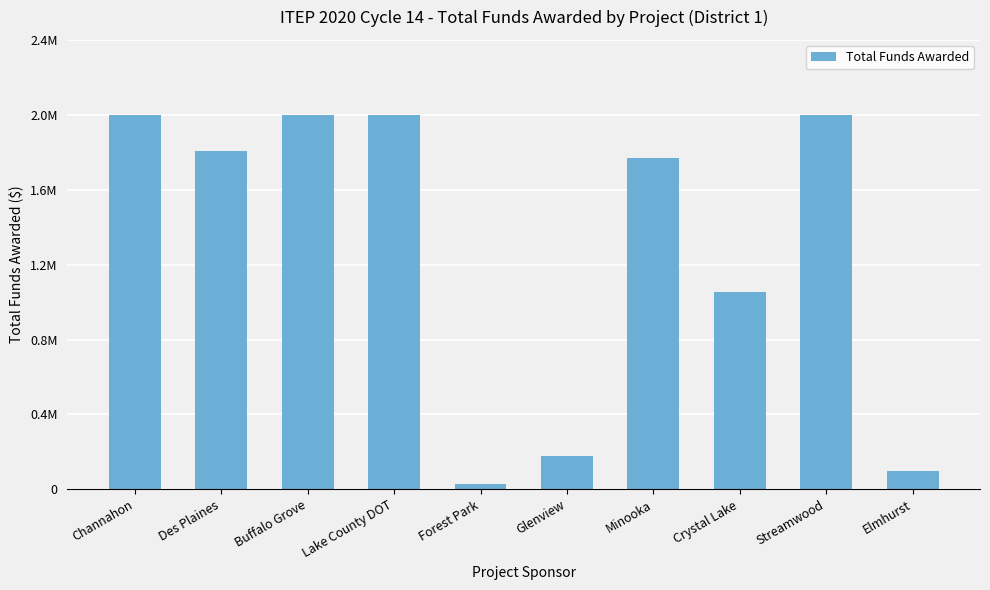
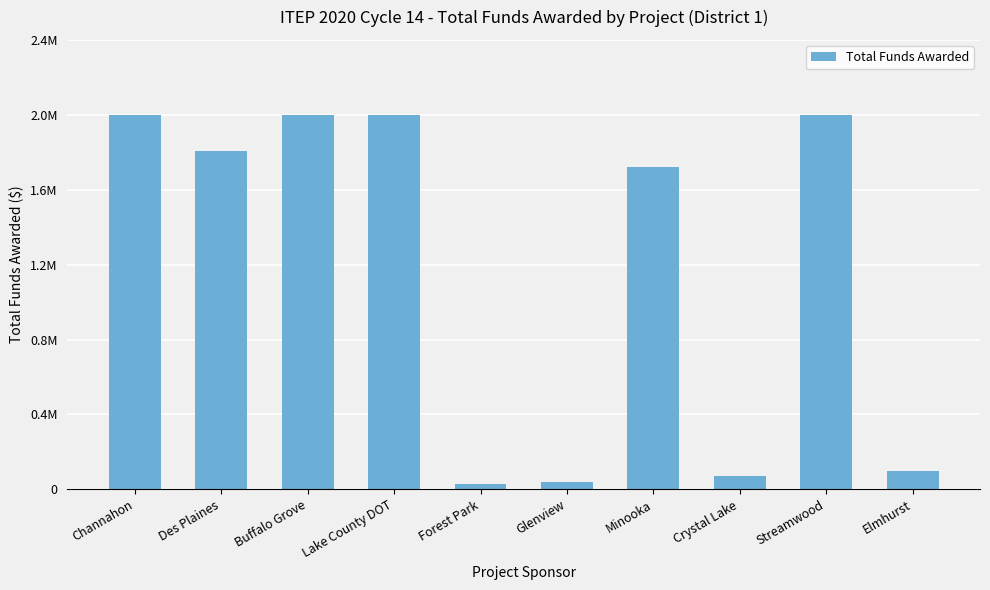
  {
    "Channahon": 2000000,
    "Des Plaines": 1810000,
    "Buffalo Grove": 2000000,
    "Lake County DOT": 2000000,
    "Forest Park": 30000,
-   "Glenview": 180000,
-   "Minooka": 1770000,
-   "Crystal Lake": 1050000,
+   "Glenview": 40000,
+   "Minooka": 1720000,
+   "Crystal Lake": 70000,
    "Streamwood": 2000000,
    "Elmhurst": 100000
  }
